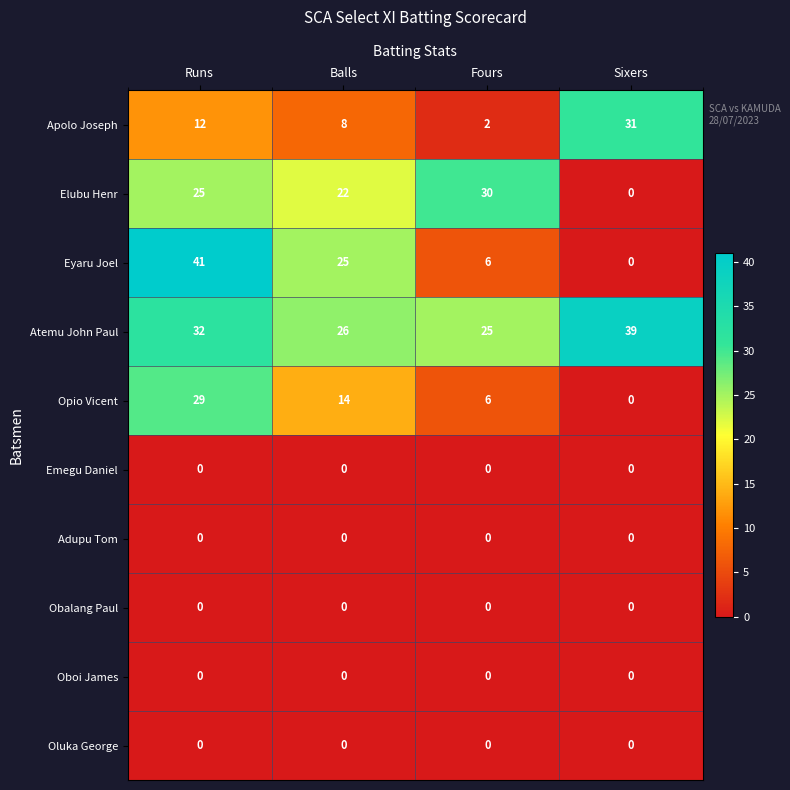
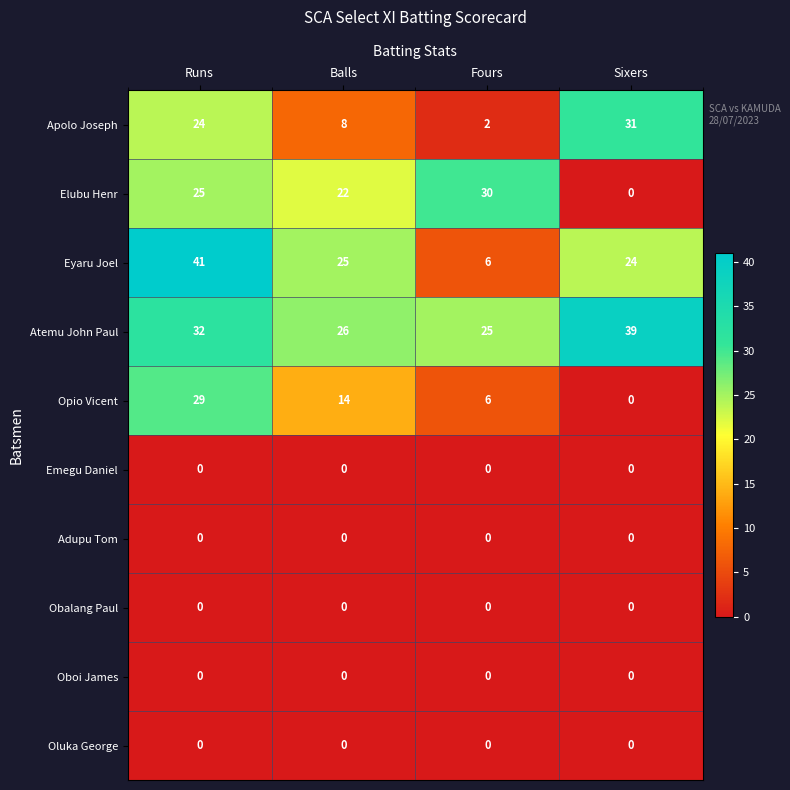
  {
    "Apolo Joseph": {
-     "Runs": 12,
+     "Runs": 24,
      "Balls": 8,
      "Fours": 2,
      "Sixers": 31
    },
    "Elubu Henr": {
      "Runs": 25,
      "Balls": 22,
      "Fours": 30,
      "Sixers": 0
    },
    "Eyaru Joel": {
      "Runs": 41,
      "Balls": 25,
      "Fours": 6,
-     "Sixers": 0
+     "Sixers": 24
    },
    "Atemu John Paul": {
      "Runs": 32,
      "Balls": 26,
      "Fours": 25,
      "Sixers": 39
    },
    "Opio Vicent": {
      "Runs": 29,
      "Balls": 14,
      "Fours": 6,
      "Sixers": 0
    },
    "Emegu Daniel": {
      "Runs": 0,
      "Balls": 0,
      "Fours": 0,
      "Sixers": 0
    },
    "Adupu Tom": {
      "Runs": 0,
      "Balls": 0,
      "Fours": 0,
      "Sixers": 0
    },
    "Obalang Paul": {
      "Runs": 0,
      "Balls": 0,
      "Fours": 0,
      "Sixers": 0
    },
    "Oboi James": {
      "Runs": 0,
      "Balls": 0,
      "Fours": 0,
      "Sixers": 0
    },
    "Oluka George": {
      "Runs": 0,
      "Balls": 0,
      "Fours": 0,
      "Sixers": 0
    }
  }
